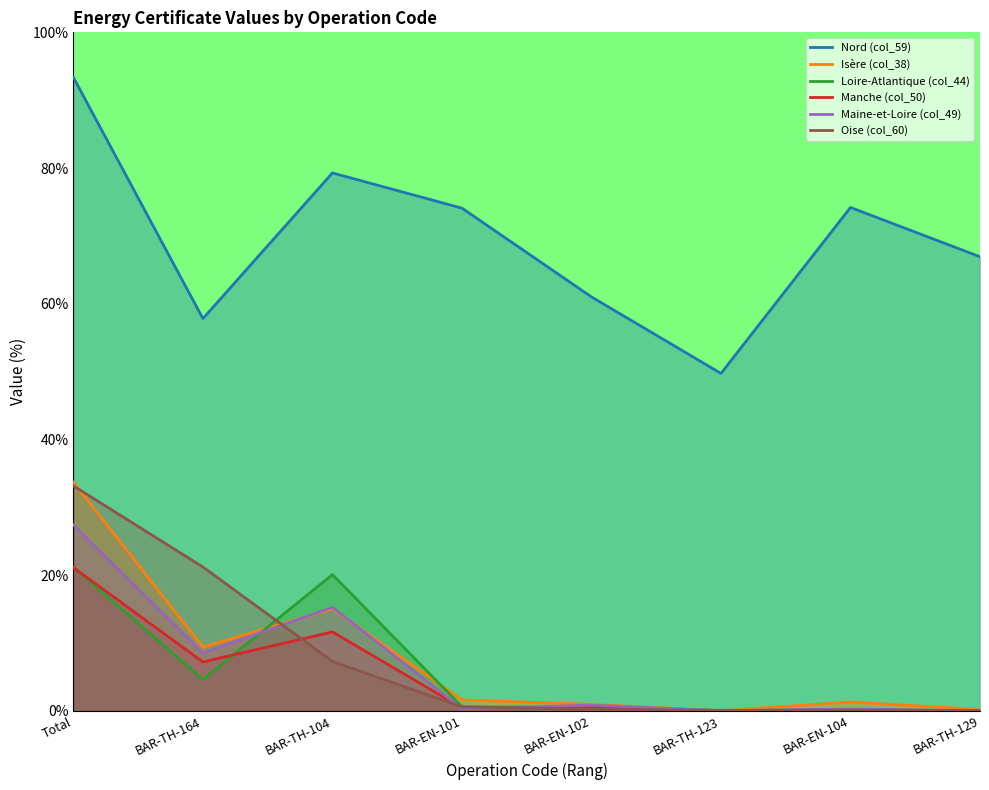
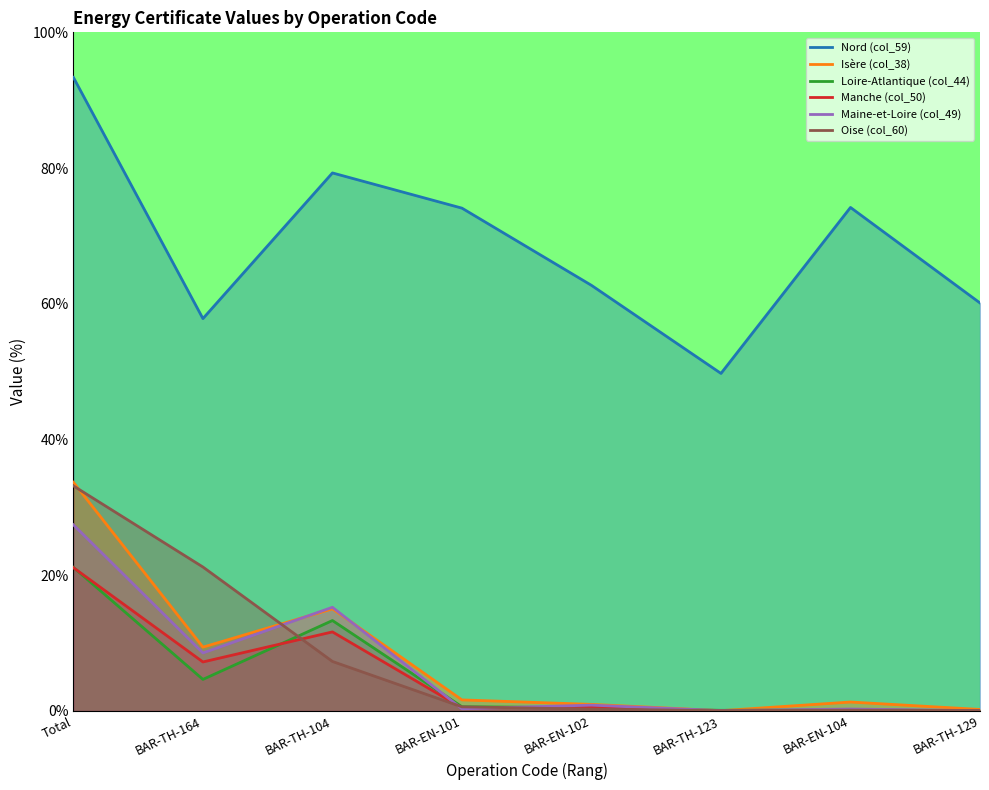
  {
    "Nord (col_59)": {
      "Total": "93%",
      "BAR-TH-164": "58%",
      "BAR-TH-104": "79%",
      "BAR-EN-101": "74%",
-     "BAR-EN-102": "61%",
+     "BAR-EN-102": "63%",
      "BAR-TH-123": "50%",
      "BAR-EN-104": "74%",
-     "BAR-TH-129": "67%"
+     "BAR-TH-129": "60%"
    },
    "Loire-Atlantique (col_44)": {
      "BAR-TH-164": "5%",
-     "BAR-TH-104": "20%"
+     "BAR-TH-104": "13%"
    },
    "Maine-et-Loire (col_49)": {
      "Total": "27%",
      "BAR-TH-164": "9%"
    }
  }
